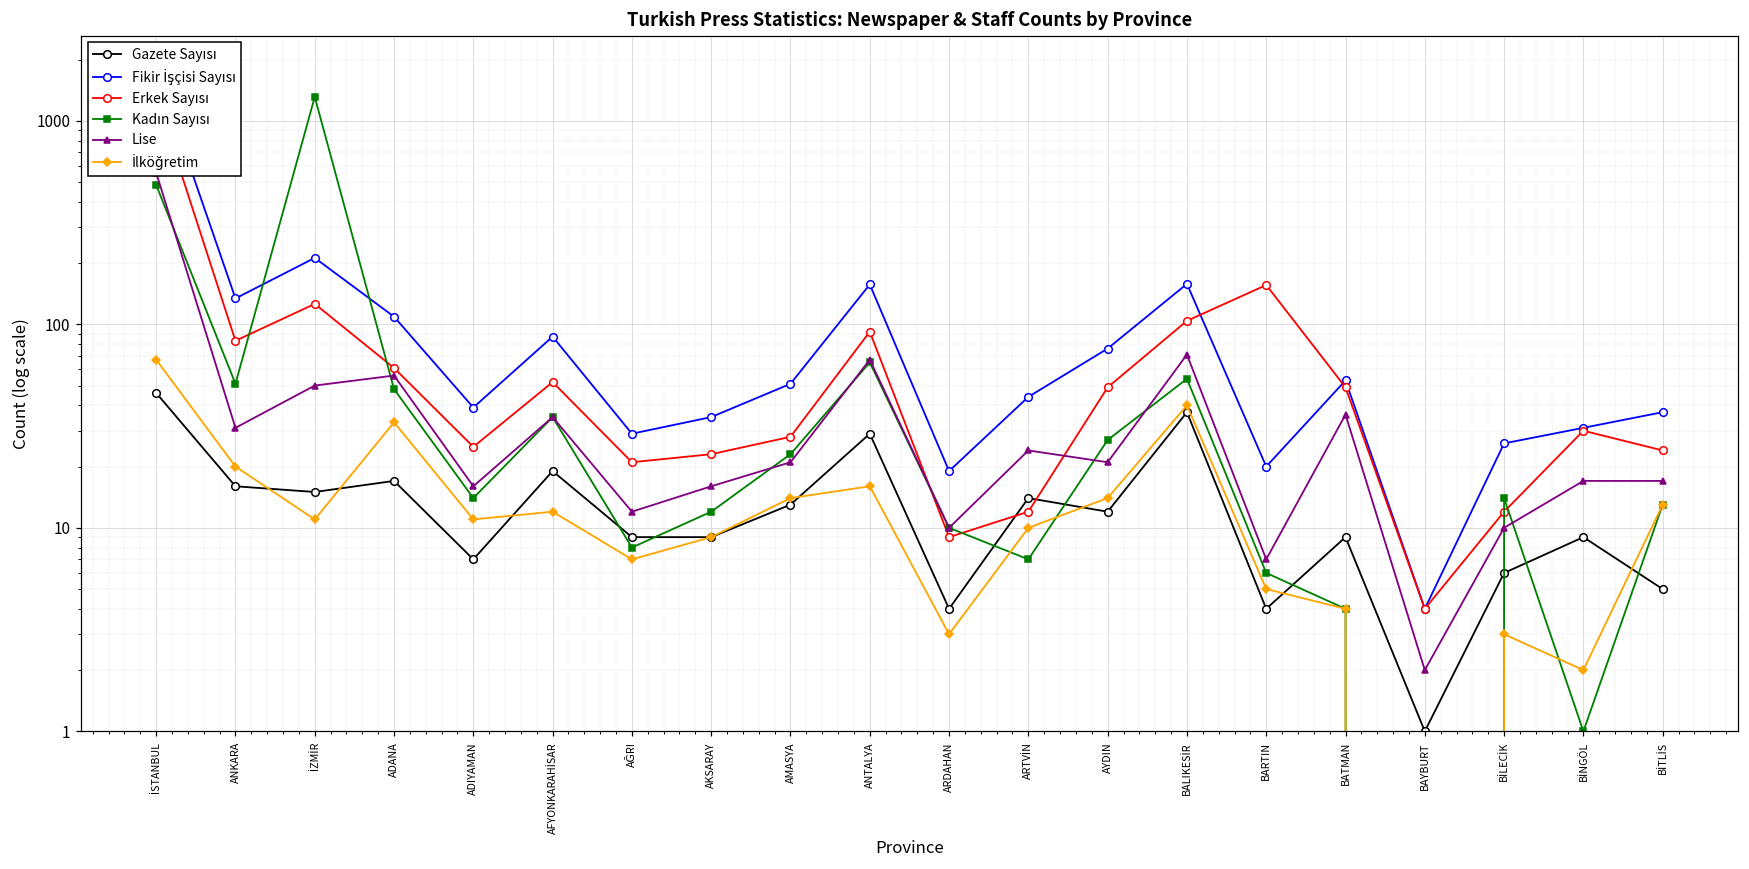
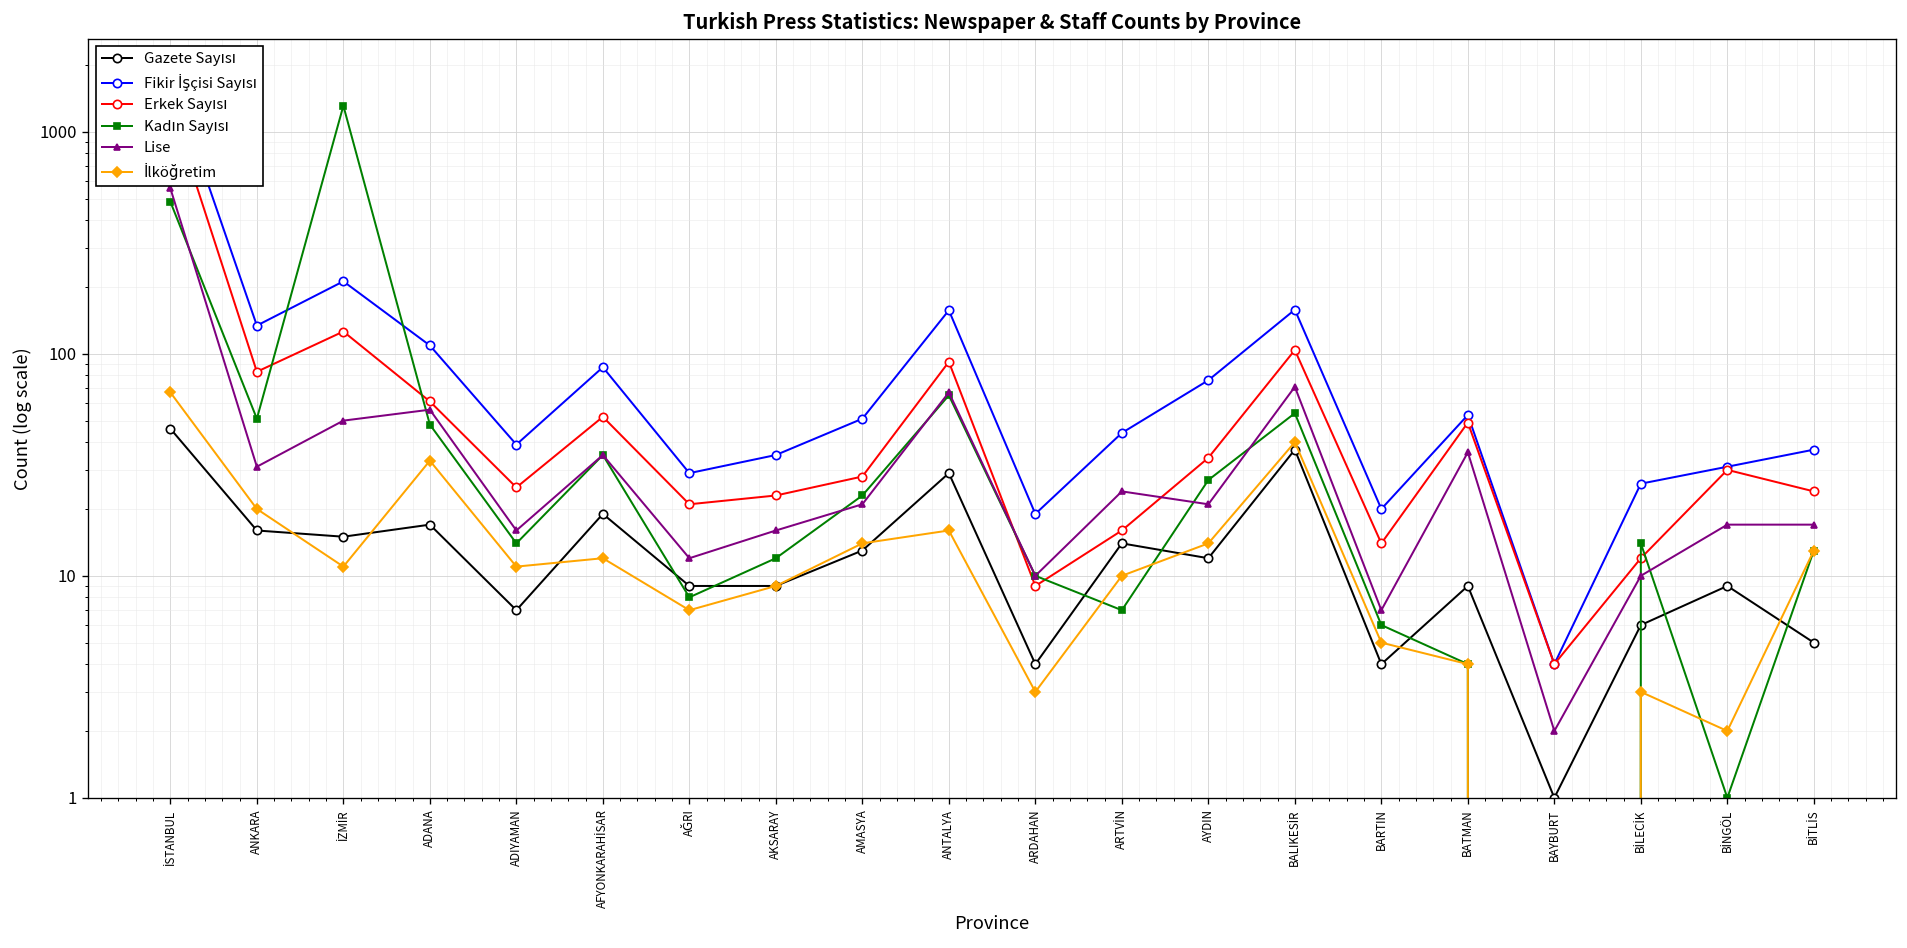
  {
    "Gazete Sayısı": {
      "İSTANBUL": 46,
      "ANKARA": 16,
      "İZMİR": 15,
      "ADANA": 17,
      "ADIYAMAN": 7,
      "AFYONKARAHİSAR": 19,
      "AĞRI": 9,
      "AMASYA": 13,
      "ANTALYA": 29,
      "ARDAHAN": 4,
      "ARTVİN": 14,
      "AYDIN": 12,
      "BALIKESİR": 37,
      "BARTIN": 4,
      "BATMAN": 9,
      "BAYBURT": 1,
      "BİLECİK": 6,
      "BİNGÖL": 9,
      "BİTLİS": 5
    },
    "Fikir İşçisi Sayısı": {
      "ANKARA": 130,
      "İZMİR": 210,
      "ADANA": 110,
      "ADIYAMAN": 39,
      "AFYONKARAHİSAR": 90,
      "AĞRI": 29,
      "AKSARAY": 35,
      "AMASYA": 51,
      "ANTALYA": 160,
      "ARDAHAN": 19,
      "ARTVİN": 44,
      "AYDIN": 76,
      "BALIKESİR": 160,
      "BARTIN": 20,
      "BATMAN": 53,
      "BİLECİK": 26,
      "BİNGÖL": 31,
      "BİTLİS": 37
    },
    "Erkek Sayısı": {
      "ANKARA": 80,
      "İZMİR": 130,
      "ADANA": 61,
      "ADIYAMAN": 25,
      "AFYONKARAHİSAR": 52,
      "AĞRI": 21,
      "AKSARAY": 23,
      "AMASYA": 28,
      "ANTALYA": 90,
      "ARDAHAN": 9,
-     "ARTVİN": 12,
-     "AYDIN": 49,
+     "ARTVİN": 16,
+     "AYDIN": 34,
      "BALIKESİR": 100,
-     "BARTIN": 160,
+     "BARTIN": 14,
      "BATMAN": 49,
      "BİLECİK": 12,
      "BİNGÖL": 30,
      "BİTLİS": 24
    },
    "Kadın Sayısı": {
      "İSTANBUL": 480,
      "ANKARA": 51,
      "İZMİR": 1300,
      "ADANA": 48,
      "ADIYAMAN": 14,
      "AĞRI": 8,
      "AKSARAY": 12,
      "AMASYA": 23,
      "ARTVİN": 7,
      "AYDIN": 27,
      "BALIKESİR": 54,
      "BARTIN": 6,
      "BİLECİK": 14,
      "BİNGÖL": 1
    },
    "Lise": {
      "ANKARA": 31,
      "İZMİR": 50,
      "ADANA": 56,
      "ADIYAMAN": 16,
      "AĞRI": 12,
      "AKSARAY": 16,
      "AMASYA": 21,
      "ARTVİN": 24,
      "AYDIN": 21,
      "BALIKESİR": 71,
      "BARTIN": 7,
      "BATMAN": 36,
      "BAYBURT": 2,
      "BİLECİK": 10,
      "BİNGÖL": 17,
      "BİTLİS": 17
    },
    "İlköğretim": {
      "İSTANBUL": 67,
      "ANKARA": 20,
      "İZMİR": 11,
      "ADANA": 33,
      "ADIYAMAN": 11,
      "AFYONKARAHİSAR": 12,
      "AĞRI": 7,
      "AMASYA": 14,
      "ANTALYA": 16,
      "ARDAHAN": 3,
      "ARTVİN": 10,
      "AYDIN": 14,
      "BALIKESİR": 40,
      "BARTIN": 5,
      "BİLECİK": 3,
      "BİNGÖL": 2
    }
  }
